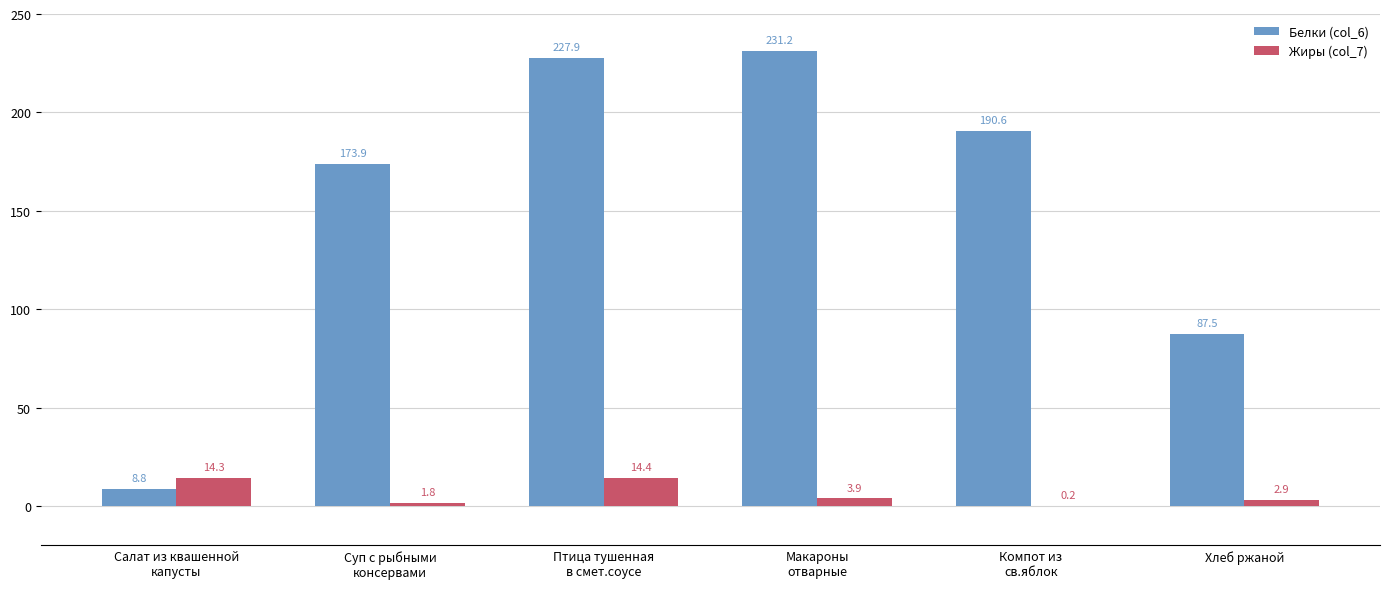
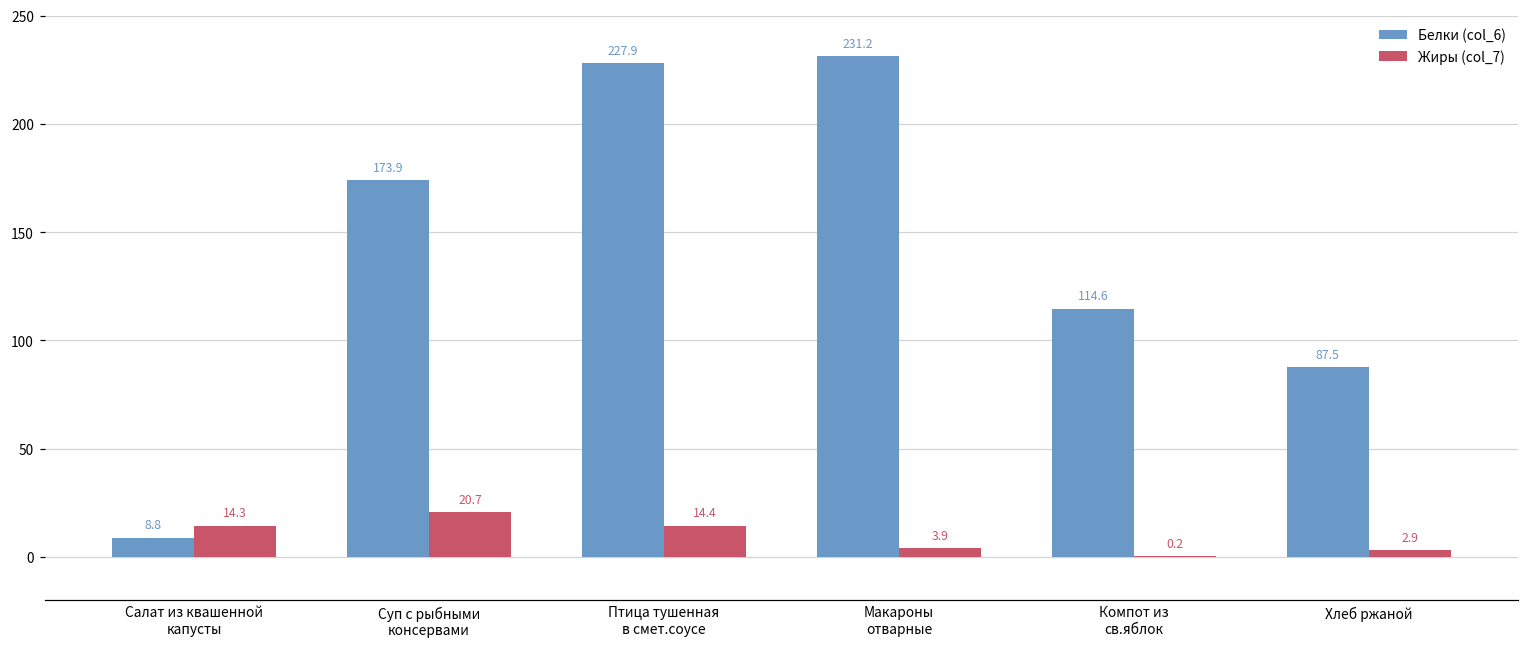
  {
    "Белки (col_6)": {
      "Салат из квашенной капусты": 8.8,
      "Суп с рыбными консервами": 173.9,
      "Птица тушенная в смет.соусе": 227.9,
      "Макароны отварные": 231.2,
-     "Компот из св.яблок": 190.6,
+     "Компот из св.яблок": 114.6,
      "Хлеб ржаной": 87.5
    },
    "Жиры (col_7)": {
      "Салат из квашенной капусты": 14.3,
-     "Суп с рыбными консервами": 1.8,
+     "Суп с рыбными консервами": 20.7,
      "Птица тушенная в смет.соусе": 14.4,
      "Макароны отварные": 3.9,
      "Компот из св.яблок": 0.2,
      "Хлеб ржаной": 2.9
    }
  }
